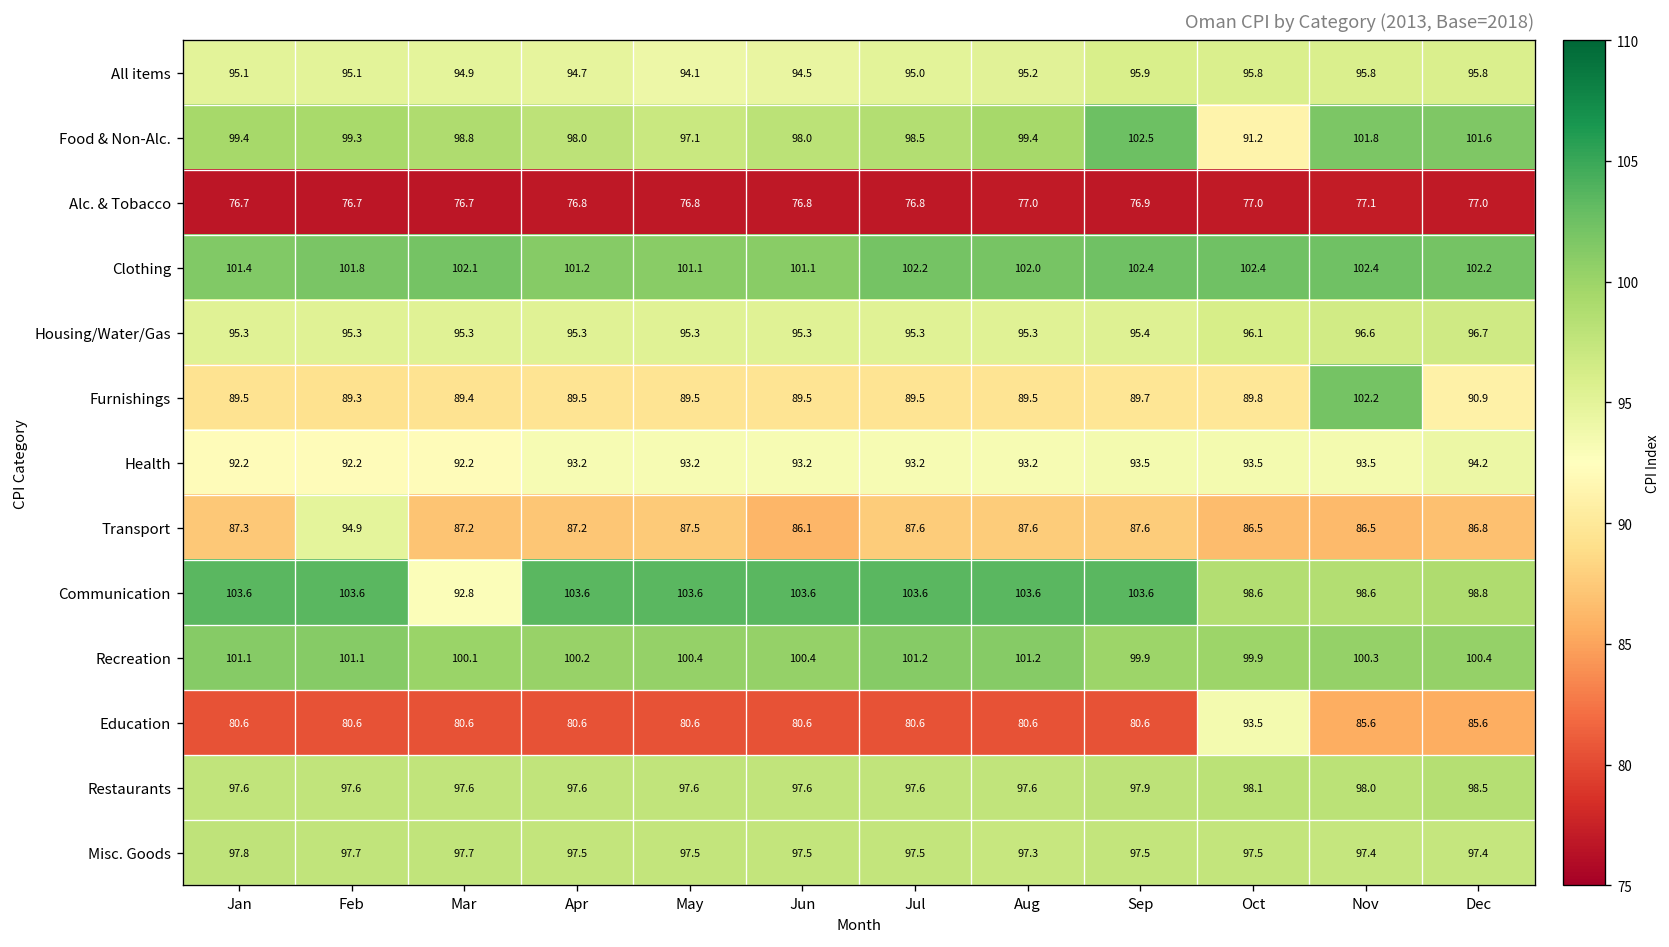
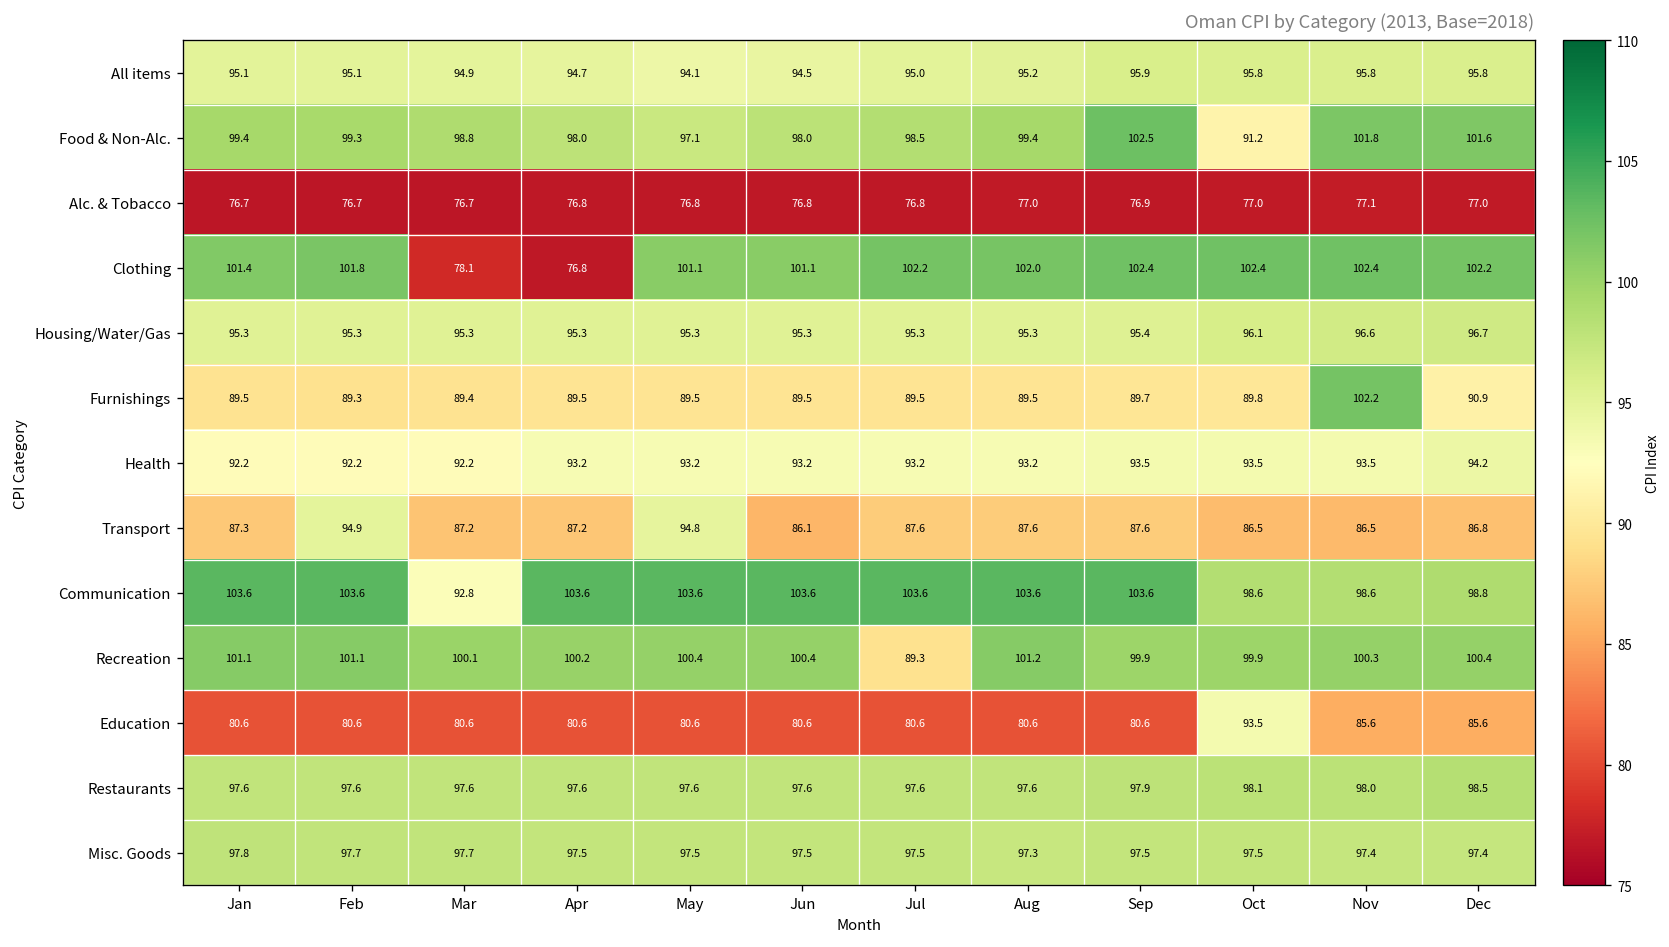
  {
    "All items": {
      "Jan": 95.1,
      "Feb": 95.1,
      "Mar": 94.9,
      "Apr": 94.7,
      "May": 94.1,
      "Jun": 94.5,
      "Jul": 95.0,
      "Aug": 95.2,
      "Sep": 95.9,
      "Oct": 95.8,
      "Nov": 95.8,
      "Dec": 95.8
    },
    "Food & Non-Alc.": {
      "Jan": 99.4,
      "Feb": 99.3,
      "Mar": 98.8,
      "Apr": 98.0,
      "May": 97.1,
      "Jun": 98.0,
      "Jul": 98.5,
      "Aug": 99.4,
      "Sep": 102.5,
      "Oct": 91.2,
      "Nov": 101.8,
      "Dec": 101.6
    },
    "Alc. & Tobacco": {
      "Jan": 76.7,
      "Feb": 76.7,
      "Mar": 76.7,
      "Apr": 76.8,
      "May": 76.8,
      "Jun": 76.8,
      "Jul": 76.8,
      "Aug": 77.0,
      "Sep": 76.9,
      "Oct": 77.0,
      "Nov": 77.1,
      "Dec": 77.0
    },
    "Clothing": {
      "Jan": 101.4,
      "Feb": 101.8,
-     "Mar": 102.1,
-     "Apr": 101.2,
+     "Mar": 78.1,
+     "Apr": 76.8,
      "May": 101.1,
      "Jun": 101.1,
      "Jul": 102.2,
      "Aug": 102.0,
      "Sep": 102.4,
      "Oct": 102.4,
      "Nov": 102.4,
      "Dec": 102.2
    },
    "Housing/Water/Gas": {
      "Jan": 95.3,
      "Feb": 95.3,
      "Mar": 95.3,
      "Apr": 95.3,
      "May": 95.3,
      "Jun": 95.3,
      "Jul": 95.3,
      "Aug": 95.3,
      "Sep": 95.4,
      "Oct": 96.1,
      "Nov": 96.6,
      "Dec": 96.7
    },
    "Furnishings": {
      "Jan": 89.5,
      "Feb": 89.3,
      "Mar": 89.4,
      "Apr": 89.5,
      "May": 89.5,
      "Jun": 89.5,
      "Jul": 89.5,
      "Aug": 89.5,
      "Sep": 89.7,
      "Oct": 89.8,
      "Nov": 102.2,
      "Dec": 90.9
    },
    "Health": {
      "Jan": 92.2,
      "Feb": 92.2,
      "Mar": 92.2,
      "Apr": 93.2,
      "May": 93.2,
      "Jun": 93.2,
      "Jul": 93.2,
      "Aug": 93.2,
      "Sep": 93.5,
      "Oct": 93.5,
      "Nov": 93.5,
      "Dec": 94.2
    },
    "Transport": {
      "Jan": 87.3,
      "Feb": 94.9,
      "Mar": 87.2,
      "Apr": 87.2,
-     "May": 87.5,
+     "May": 94.8,
      "Jun": 86.1,
      "Jul": 87.6,
      "Aug": 87.6,
      "Sep": 87.6,
      "Oct": 86.5,
      "Nov": 86.5,
      "Dec": 86.8
    },
    "Communication": {
      "Jan": 103.6,
      "Feb": 103.6,
      "Mar": 92.8,
      "Apr": 103.6,
      "May": 103.6,
      "Jun": 103.6,
      "Jul": 103.6,
      "Aug": 103.6,
      "Sep": 103.6,
      "Oct": 98.6,
      "Nov": 98.6,
      "Dec": 98.8
    },
    "Recreation": {
      "Jan": 101.1,
      "Feb": 101.1,
      "Mar": 100.1,
      "Apr": 100.2,
      "May": 100.4,
      "Jun": 100.4,
-     "Jul": 101.2,
+     "Jul": 89.3,
      "Aug": 101.2,
      "Sep": 99.9,
      "Oct": 99.9,
      "Nov": 100.3,
      "Dec": 100.4
    },
    "Education": {
      "Jan": 80.6,
      "Feb": 80.6,
      "Mar": 80.6,
      "Apr": 80.6,
      "May": 80.6,
      "Jun": 80.6,
      "Jul": 80.6,
      "Aug": 80.6,
      "Sep": 80.6,
      "Oct": 93.5,
      "Nov": 85.6,
      "Dec": 85.6
    },
    "Restaurants": {
      "Jan": 97.6,
      "Feb": 97.6,
      "Mar": 97.6,
      "Apr": 97.6,
      "May": 97.6,
      "Jun": 97.6,
      "Jul": 97.6,
      "Aug": 97.6,
      "Sep": 97.9,
      "Oct": 98.1,
      "Nov": 98.0,
      "Dec": 98.5
    },
    "Misc. Goods": {
      "Jan": 97.8,
      "Feb": 97.7,
      "Mar": 97.7,
      "Apr": 97.5,
      "May": 97.5,
      "Jun": 97.5,
      "Jul": 97.5,
      "Aug": 97.3,
      "Sep": 97.5,
      "Oct": 97.5,
      "Nov": 97.4,
      "Dec": 97.4
    }
  }
